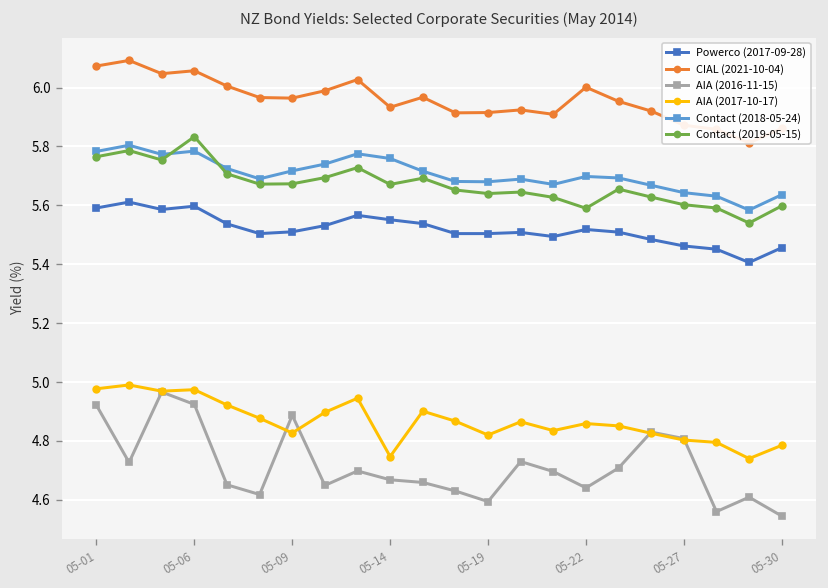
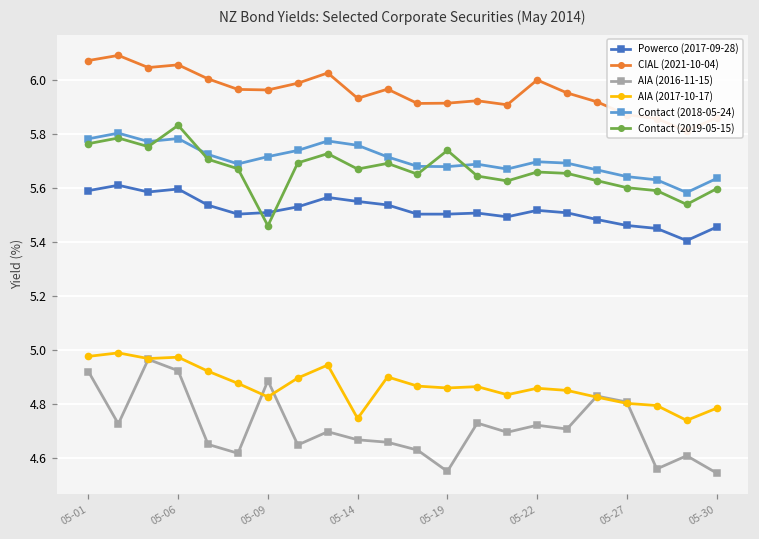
  {
    "CIAL (2021-10-04)": {
      "05-01": 6.07,
      "05-06": 6.06,
      "05-09": 5.96,
      "05-14": 5.93,
      "05-19": 5.92,
      "05-22": 6.00
    },
    "AIA (2016-11-15)": {
      "05-01": 4.92,
      "05-06": 4.92,
      "05-09": 4.89,
      "05-14": 4.67,
-     "05-19": 4.59,
-     "05-22": 4.64,
+     "05-19": 4.55,
+     "05-22": 4.72,
      "05-30": 4.55
    },
    "AIA (2017-10-17)": {
      "05-01": 4.98,
      "05-06": 4.97,
      "05-09": 4.83,
      "05-14": 4.75,
-     "05-19": 4.82,
+     "05-19": 4.86,
      "05-22": 4.86,
      "05-30": 4.79
    },
    "Contact (2019-05-15)": {
      "05-01": 5.77,
      "05-06": 5.83,
-     "05-09": 5.67,
+     "05-09": 5.46,
      "05-14": 5.67,
-     "05-19": 5.64,
-     "05-22": 5.59,
+     "05-19": 5.74,
+     "05-22": 5.66,
      "05-27": 5.60,
      "05-30": 5.60
    }
  }
